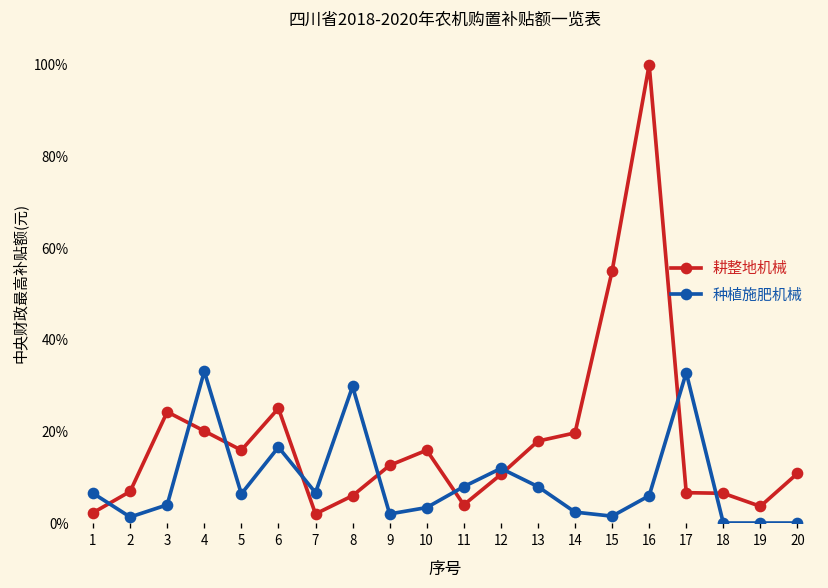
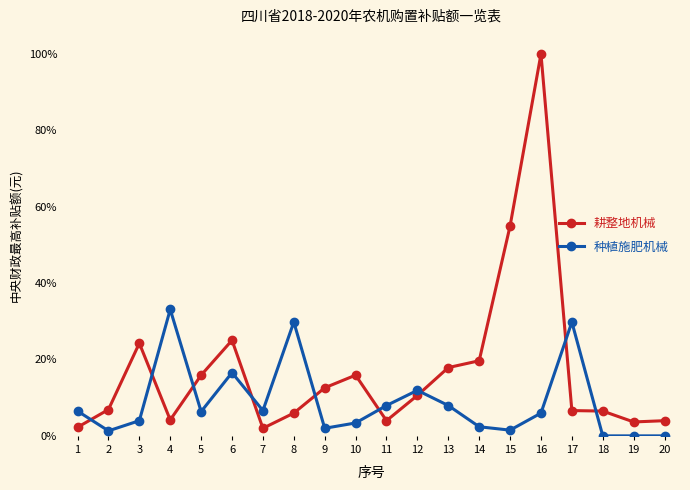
  {
    "耕整地机械": {
      "1": "2%",
      "2": "7%",
      "3": "24%",
-     "4": "20%",
+     "4": "4%",
      "5": "16%",
      "6": "25%",
      "7": "2%",
      "8": "6%",
      "9": "13%",
      "10": "16%",
      "11": "4%",
      "12": "11%",
      "13": "18%",
      "14": "20%",
      "15": "55%",
      "16": "100%",
      "17": "7%",
      "18": "6%",
      "19": "4%",
-     "20": "11%"
+     "20": "4%"
    },
    "种植施肥机械": {
      "1": "6%",
      "2": "1%",
      "3": "4%",
      "4": "33%",
      "5": "6%",
      "6": "17%",
      "7": "7%",
      "8": "30%",
      "9": "2%",
      "10": "3%",
      "11": "8%",
      "12": "12%",
      "13": "8%",
      "14": "2%",
      "15": "1%",
      "16": "6%",
-     "17": "33%",
+     "17": "30%",
      "18": "0%",
      "19": "0%",
      "20": "0%"
    }
  }
